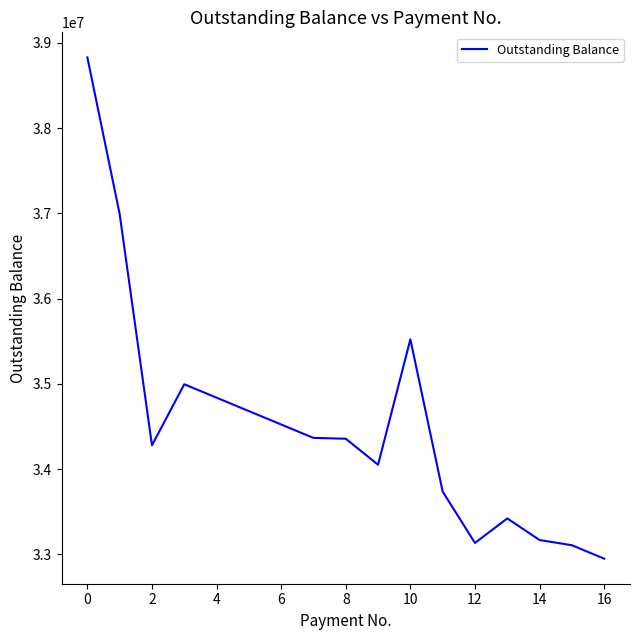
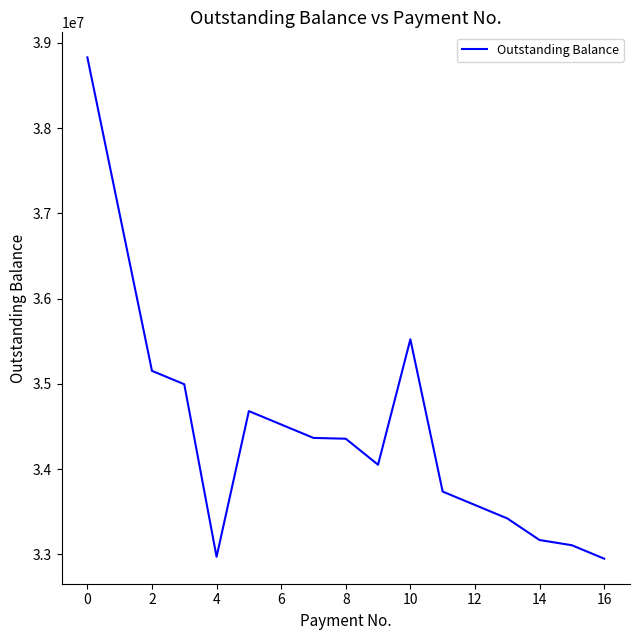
  {
    "0": 38800000,
-   "2": 34300000,
-   "4": 34800000,
+   "2": 35200000,
+   "4": 33000000,
    "6": 34500000,
    "8": 34400000,
    "10": 35500000,
-   "12": 33100000,
+   "12": 33600000,
    "14": 33200000,
    "16": 32900000
  }
